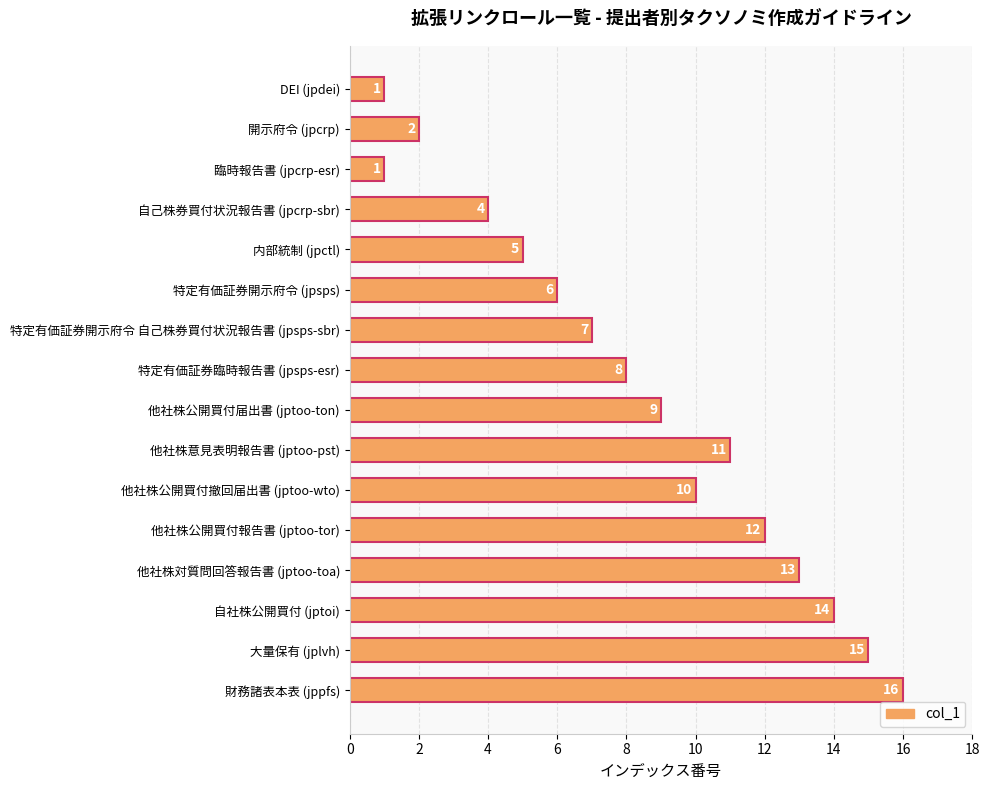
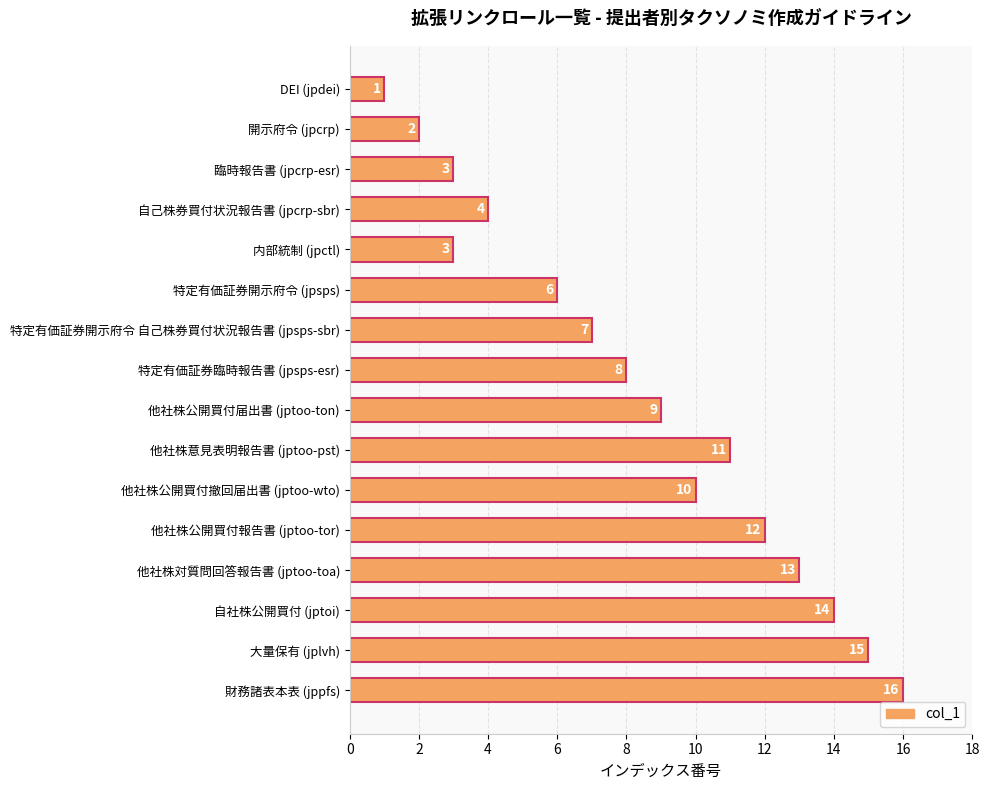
  {
    "DEI (jpdei)": 1,
    "開示府令 (jpcrp)": 2,
-   "臨時報告書 (jpcrp-esr)": 1,
+   "臨時報告書 (jpcrp-esr)": 3,
    "自己株券買付状況報告書 (jpcrp-sbr)": 4,
-   "内部統制 (jpctl)": 5,
+   "内部統制 (jpctl)": 3,
    "特定有価証券開示府令 (jpsps)": 6,
    "特定有価証券開示府令 自己株券買付状況報告書 (jpsps-sbr)": 7,
    "特定有価証券臨時報告書 (jpsps-esr)": 8,
    "他社株公開買付届出書 (jptoo-ton)": 9,
    "他社株意見表明報告書 (jptoo-pst)": 11,
    "他社株公開買付撤回届出書 (jptoo-wto)": 10,
    "他社株公開買付報告書 (jptoo-tor)": 12,
    "他社株対質問回答報告書 (jptoo-toa)": 13,
    "自社株公開買付 (jptoi)": 14,
    "大量保有 (jplvh)": 15,
    "財務諸表本表 (jppfs)": 16
  }
